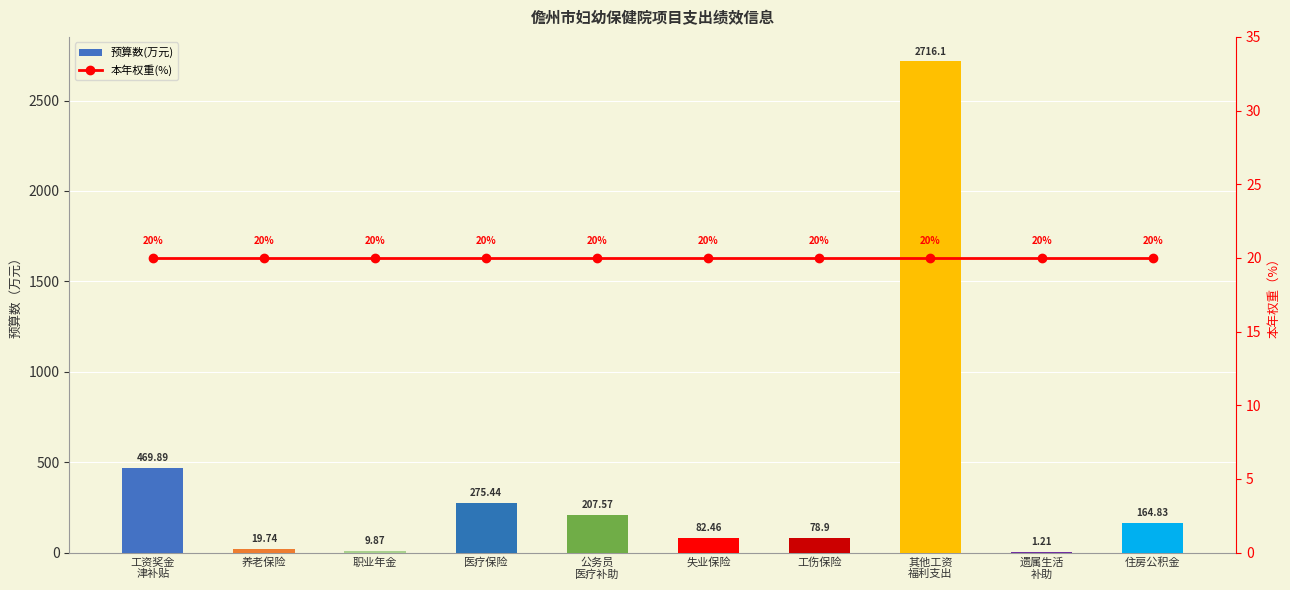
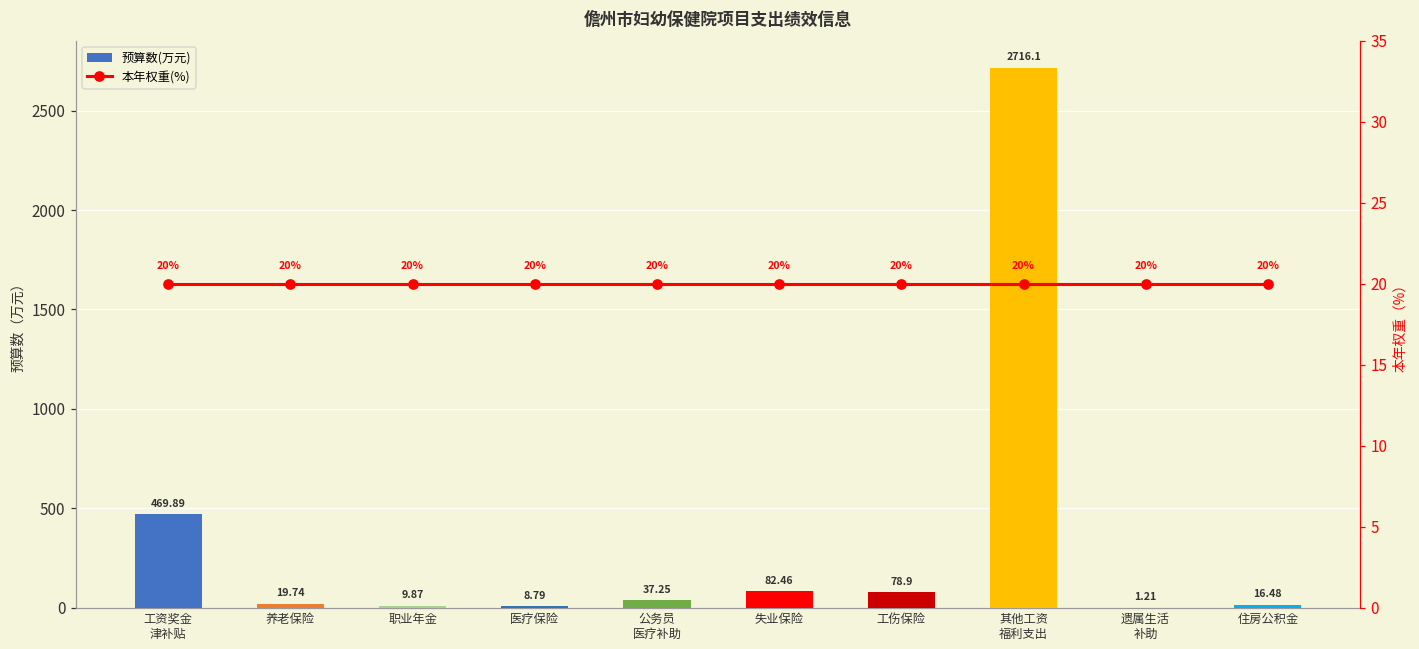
  {
    "预算数(万元)": {
      "工资奖金 津补贴": "469.89",
      "养老保险": "19.74",
      "职业年金": "9.87",
-     "医疗保险": "275.44",
-     "公务员 医疗补助": "207.57",
+     "医疗保险": "8.79",
+     "公务员 医疗补助": "37.25",
      "失业保险": "82.46",
      "工伤保险": "78.9",
      "其他工资 福利支出": "2716.1",
      "遗属生活 补助": "1.21",
-     "住房公积金": "164.83"
+     "住房公积金": "16.48"
    },
    "本年权重(%)": {
      "工资奖金 津补贴": "20%",
      "养老保险": "20%",
      "职业年金": "20%",
      "医疗保险": "20%",
      "公务员 医疗补助": "20%",
      "失业保险": "20%",
      "工伤保险": "20%",
      "其他工资 福利支出": "20%",
      "遗属生活 补助": "20%",
      "住房公积金": "20%"
    }
  }
